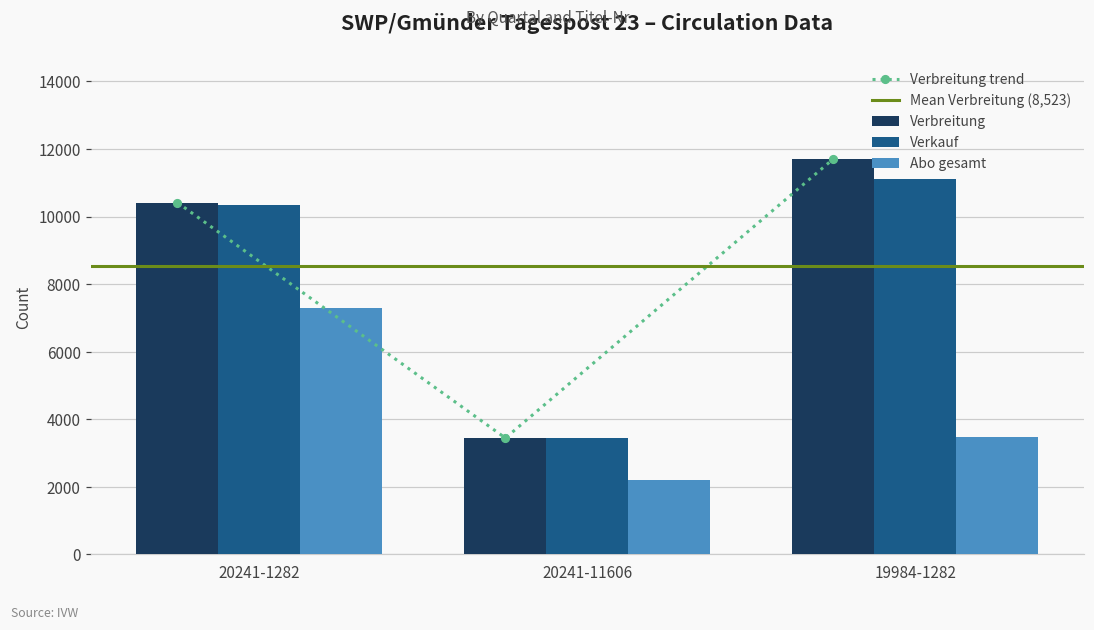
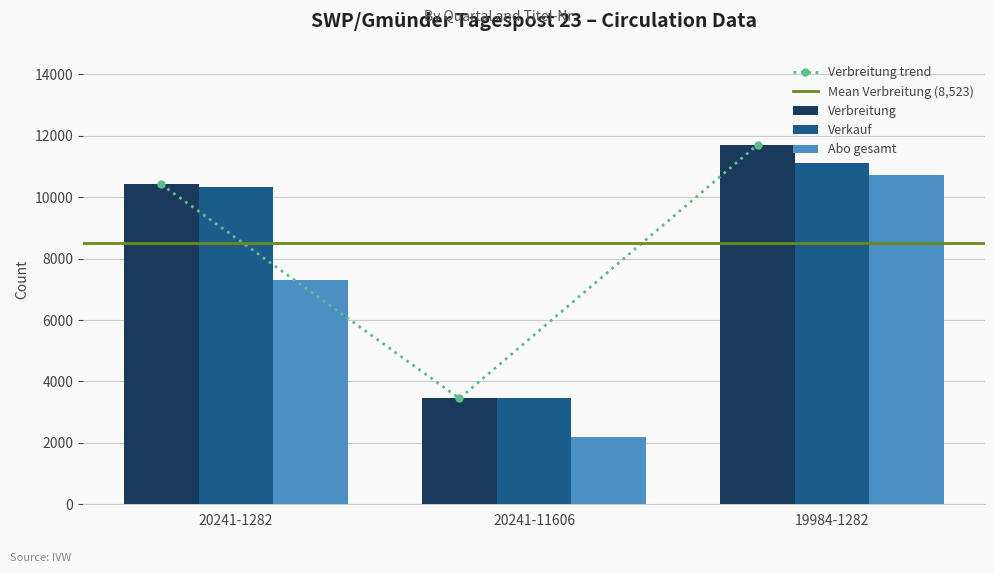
  {
    "Abo gesamt": {
      "20241-1282": 7300,
      "20241-11606": 2200,
-     "19984-1282": 3500
+     "19984-1282": 10700
    }
  }
